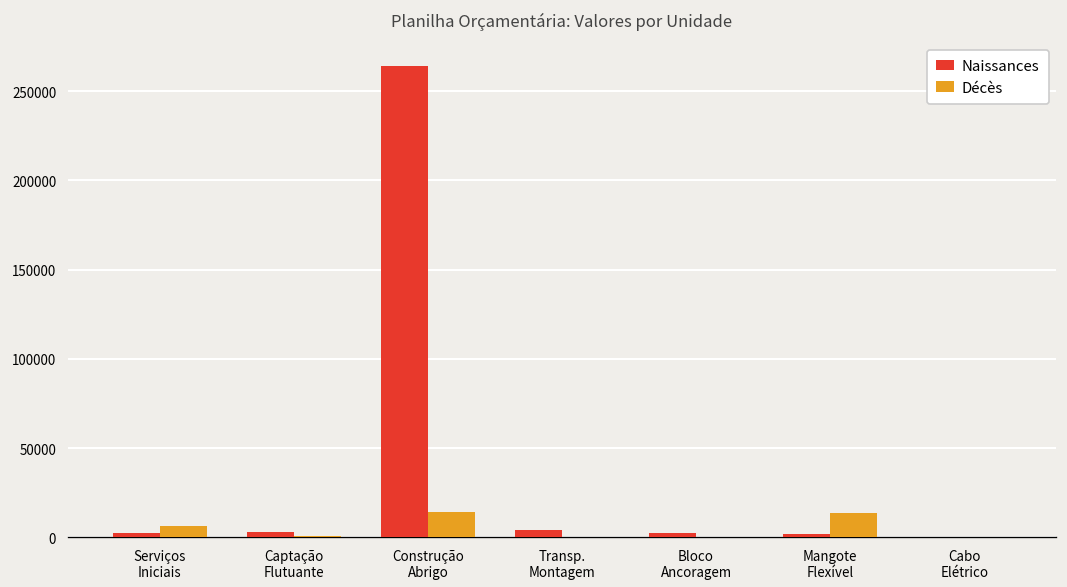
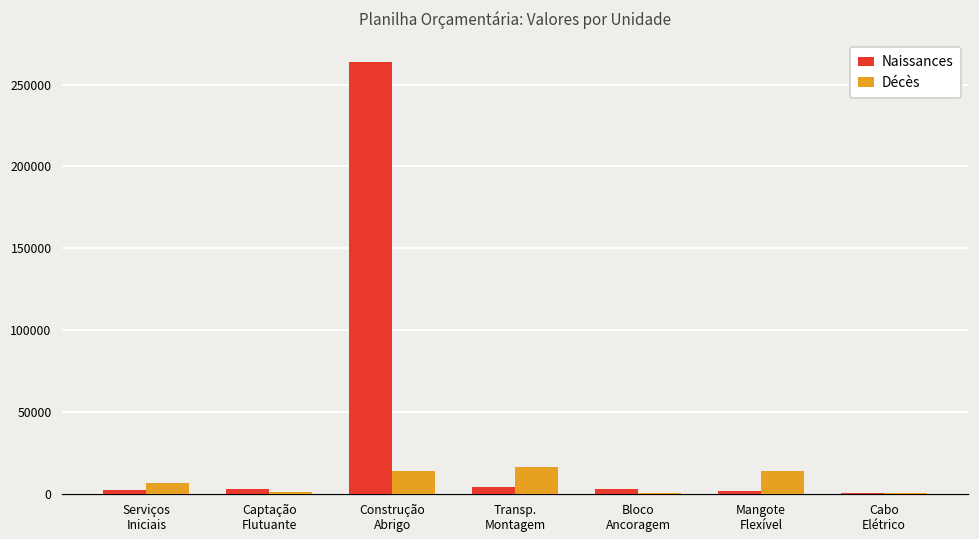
  {
    "Naissances": {
      "Serviços Iniciais": 2000,
      "Captação Flutuante": 3000,
      "Construção Abrigo": 264000,
      "Transp. Montagem": 4000,
      "Bloco Ancoragem": 3000,
      "Mangote Flexível": 2000
    },
    "Décès": {
      "Serviços Iniciais": 7000,
      "Construção Abrigo": 14000,
-     "Transp. Montagem": 0,
+     "Transp. Montagem": 16000,
      "Mangote Flexível": 14000
    }
  }
